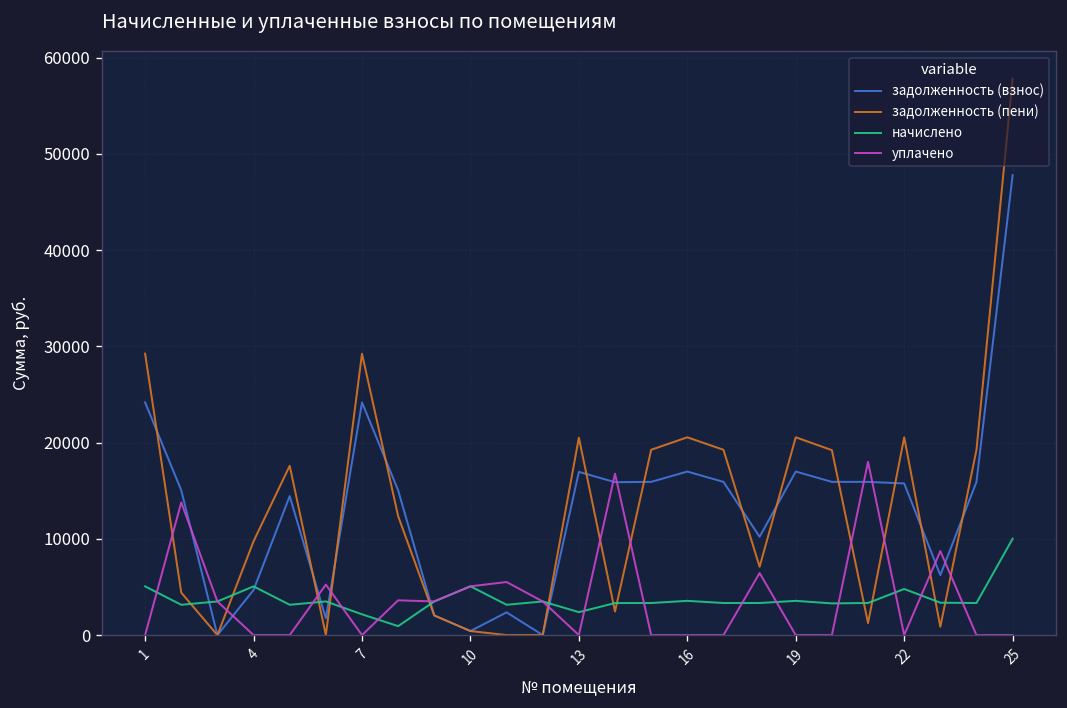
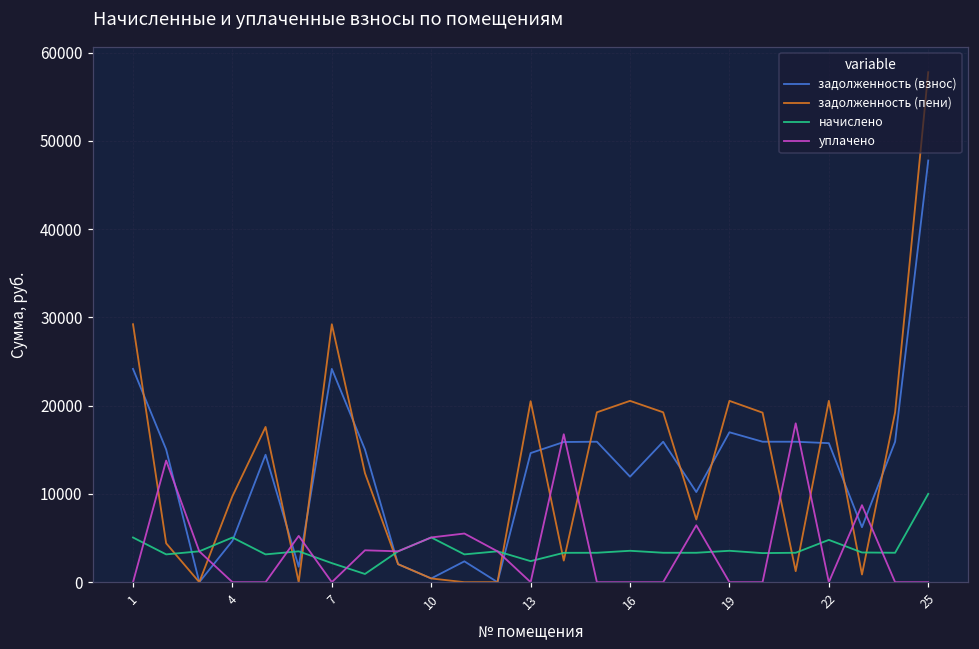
  {
    "задолженность (взнос)": {
      "1": 24000,
      "4": 5000,
      "7": 24000,
-     "13": 17000,
-     "16": 17000,
+     "13": 15000,
+     "16": 12000,
      "19": 17000,
      "22": 16000,
      "25": 48000
    },
    "задолженность (пени)": {
      "1": 29000,
      "4": 10000,
      "7": 29000,
      "13": 21000,
      "16": 21000,
      "19": 21000,
      "22": 21000
    },
    "начислено": {
      "1": 5000,
      "4": 5000,
      "7": 2000,
      "13": 2000,
      "16": 4000,
      "19": 4000,
      "22": 5000,
      "25": 10000
    },
    "уплачено": {
      "1": 0,
      "4": 0,
      "7": 0,
      "13": 0,
      "16": 0,
      "19": 0,
      "22": 0,
      "25": 0
    }
  }
